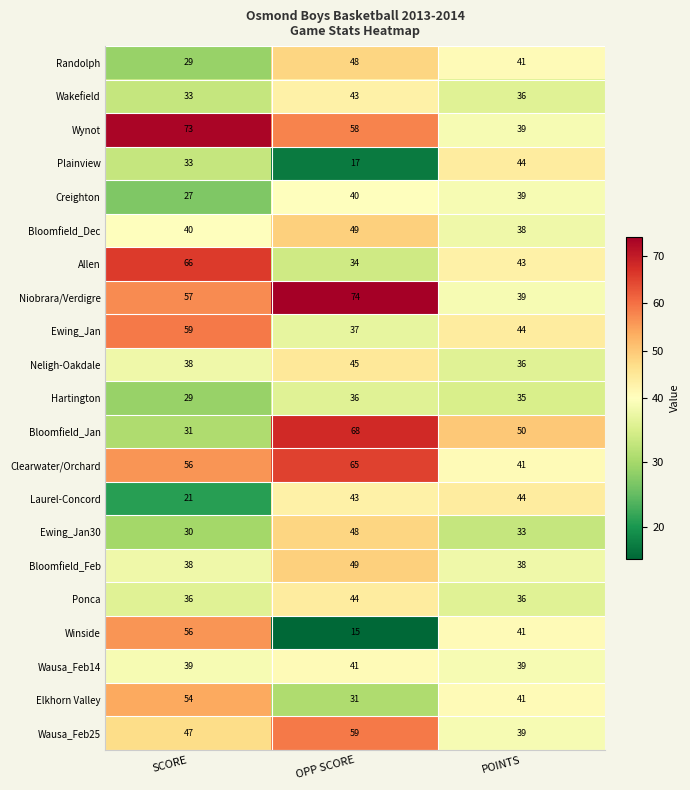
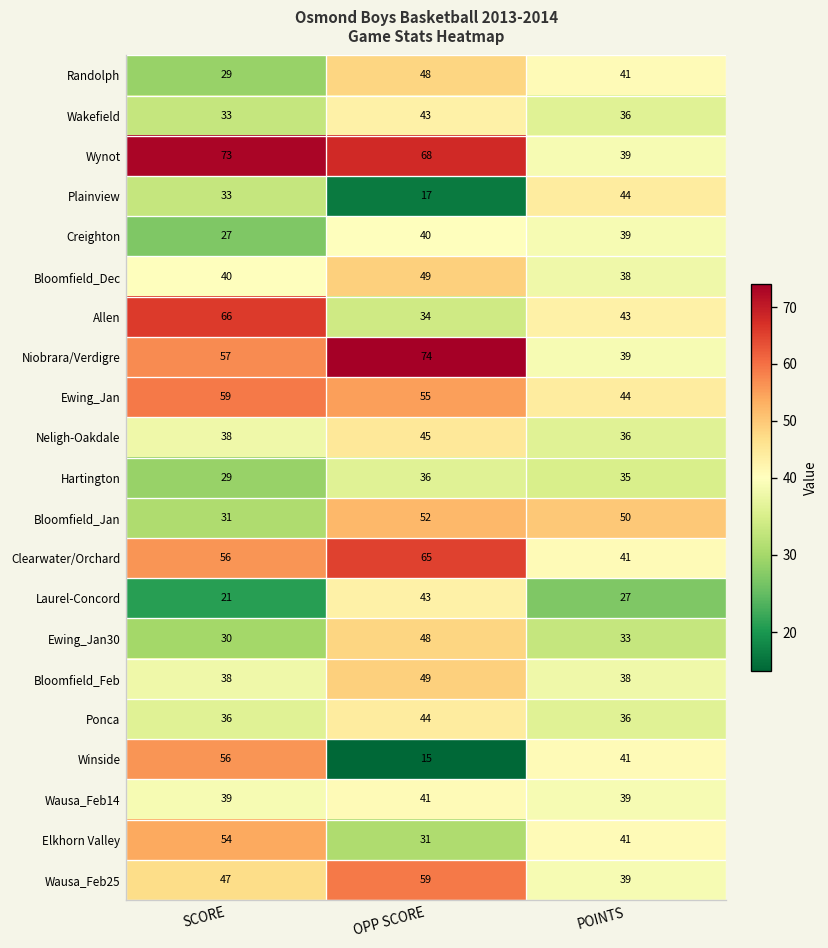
  {
    "Randolph": {
      "SCORE": 29,
      "OPP SCORE": 48,
      "POINTS": 41
    },
    "Wakefield": {
      "SCORE": 33,
      "OPP SCORE": 43,
      "POINTS": 36
    },
    "Wynot": {
      "SCORE": 73,
-     "OPP SCORE": 58,
+     "OPP SCORE": 68,
      "POINTS": 39
    },
    "Plainview": {
      "SCORE": 33,
      "OPP SCORE": 17,
      "POINTS": 44
    },
    "Creighton": {
      "SCORE": 27,
      "OPP SCORE": 40,
      "POINTS": 39
    },
    "Bloomfield_Dec": {
      "SCORE": 40,
      "OPP SCORE": 49,
      "POINTS": 38
    },
    "Allen": {
      "SCORE": 66,
      "OPP SCORE": 34,
      "POINTS": 43
    },
    "Niobrara/Verdigre": {
      "SCORE": 57,
      "OPP SCORE": 74,
      "POINTS": 39
    },
    "Ewing_Jan": {
      "SCORE": 59,
-     "OPP SCORE": 37,
+     "OPP SCORE": 55,
      "POINTS": 44
    },
    "Neligh-Oakdale": {
      "SCORE": 38,
      "OPP SCORE": 45,
      "POINTS": 36
    },
    "Hartington": {
      "SCORE": 29,
      "OPP SCORE": 36,
      "POINTS": 35
    },
    "Bloomfield_Jan": {
      "SCORE": 31,
-     "OPP SCORE": 68,
+     "OPP SCORE": 52,
      "POINTS": 50
    },
    "Clearwater/Orchard": {
      "SCORE": 56,
      "OPP SCORE": 65,
      "POINTS": 41
    },
    "Laurel-Concord": {
      "SCORE": 21,
      "OPP SCORE": 43,
-     "POINTS": 44
+     "POINTS": 27
    },
    "Ewing_Jan30": {
      "SCORE": 30,
      "OPP SCORE": 48,
      "POINTS": 33
    },
    "Bloomfield_Feb": {
      "SCORE": 38,
      "OPP SCORE": 49,
      "POINTS": 38
    },
    "Ponca": {
      "SCORE": 36,
      "OPP SCORE": 44,
      "POINTS": 36
    },
    "Winside": {
      "SCORE": 56,
      "OPP SCORE": 15,
      "POINTS": 41
    },
    "Wausa_Feb14": {
      "SCORE": 39,
      "OPP SCORE": 41,
      "POINTS": 39
    },
    "Elkhorn Valley": {
      "SCORE": 54,
      "OPP SCORE": 31,
      "POINTS": 41
    },
    "Wausa_Feb25": {
      "SCORE": 47,
      "OPP SCORE": 59,
      "POINTS": 39
    }
  }
